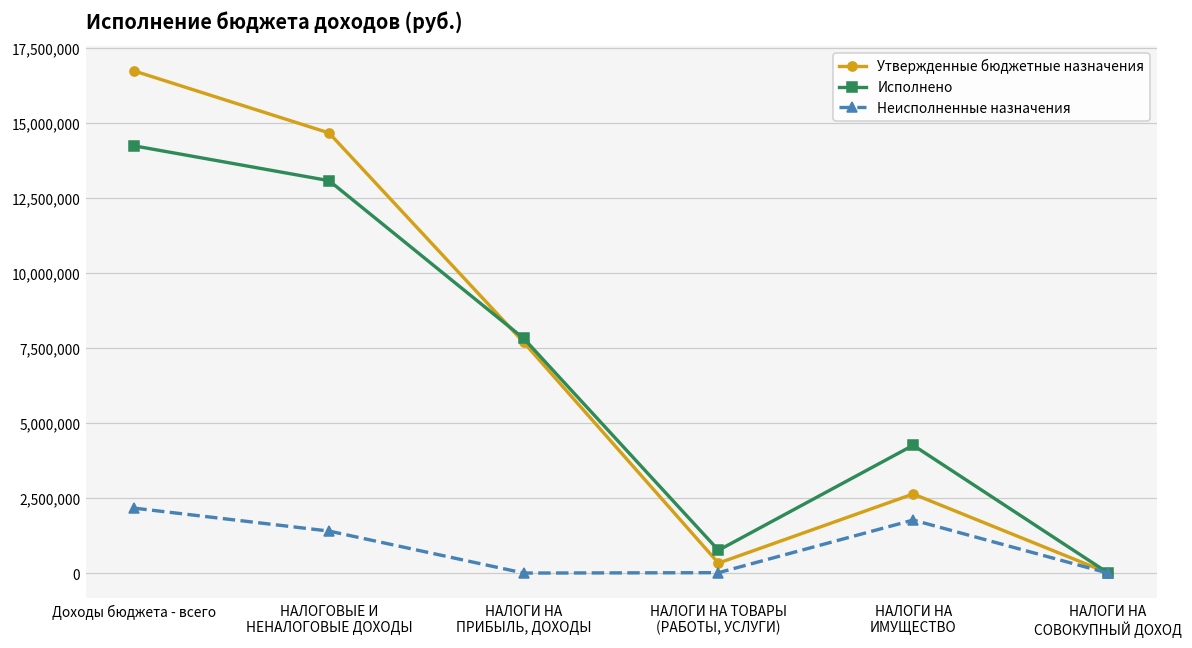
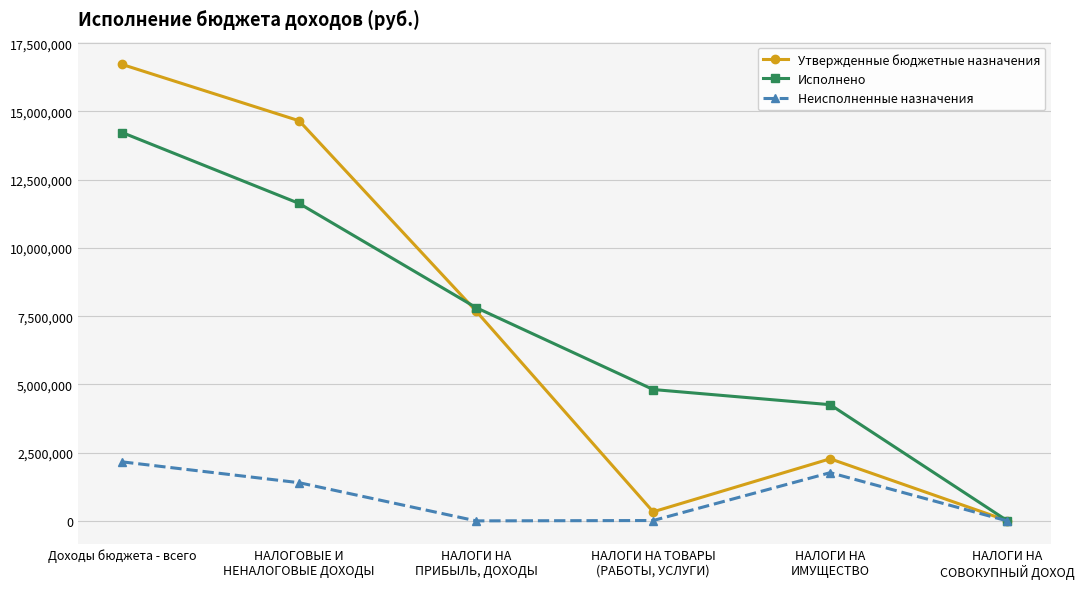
  {
    "Утвержденные бюджетные назначения": {
      "Доходы бюджета - всего": "16,700,000",
      "НАЛОГОВЫЕ И НЕНАЛОГОВЫЕ ДОХОДЫ": "14,700,000",
      "НАЛОГИ НА ПРИБЫЛЬ, ДОХОДЫ": "7,700,000",
      "НАЛОГИ НА ТОВАРЫ (РАБОТЫ, УСЛУГИ)": "300,000",
-     "НАЛОГИ НА ИМУЩЕСТВО": "2,600,000"
+     "НАЛОГИ НА ИМУЩЕСТВО": "2,300,000"
    },
    "Исполнено": {
      "Доходы бюджета - всего": "14,200,000",
-     "НАЛОГОВЫЕ И НЕНАЛОГОВЫЕ ДОХОДЫ": "13,100,000",
+     "НАЛОГОВЫЕ И НЕНАЛОГОВЫЕ ДОХОДЫ": "11,600,000",
      "НАЛОГИ НА ПРИБЫЛЬ, ДОХОДЫ": "7,800,000",
-     "НАЛОГИ НА ТОВАРЫ (РАБОТЫ, УСЛУГИ)": "800,000",
+     "НАЛОГИ НА ТОВАРЫ (РАБОТЫ, УСЛУГИ)": "4,800,000",
      "НАЛОГИ НА ИМУЩЕСТВО": "4,300,000"
    },
    "Неисполненные назначения": {
      "Доходы бюджета - всего": "2,200,000",
      "НАЛОГОВЫЕ И НЕНАЛОГОВЫЕ ДОХОДЫ": "1,400,000",
      "НАЛОГИ НА ПРИБЫЛЬ, ДОХОДЫ": "0",
      "НАЛОГИ НА ТОВАРЫ (РАБОТЫ, УСЛУГИ)": "0",
      "НАЛОГИ НА ИМУЩЕСТВО": "1,800,000"
    }
  }
